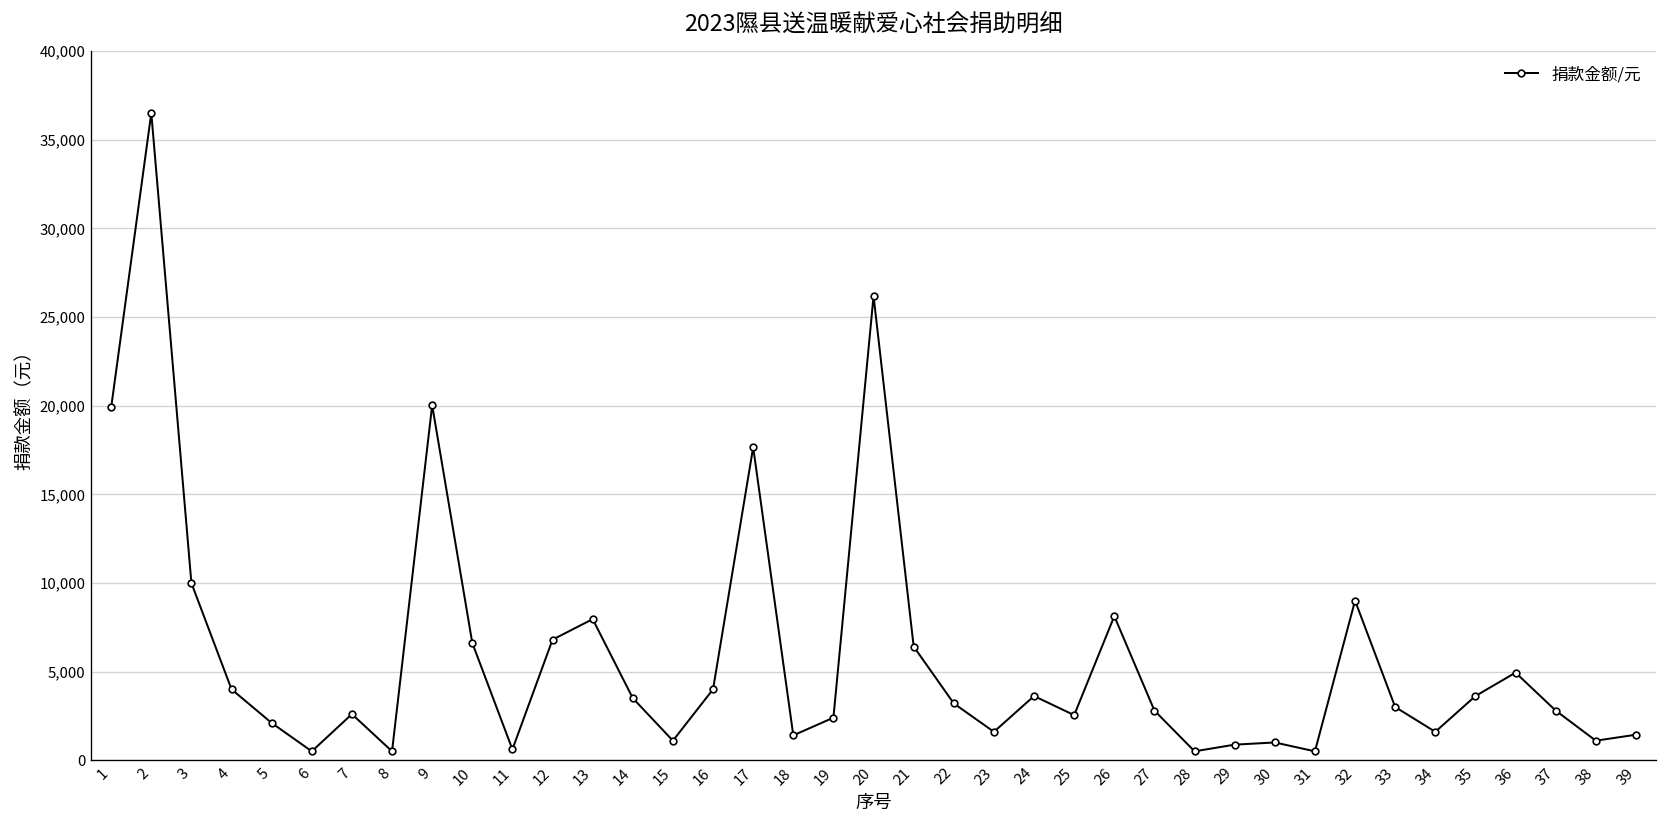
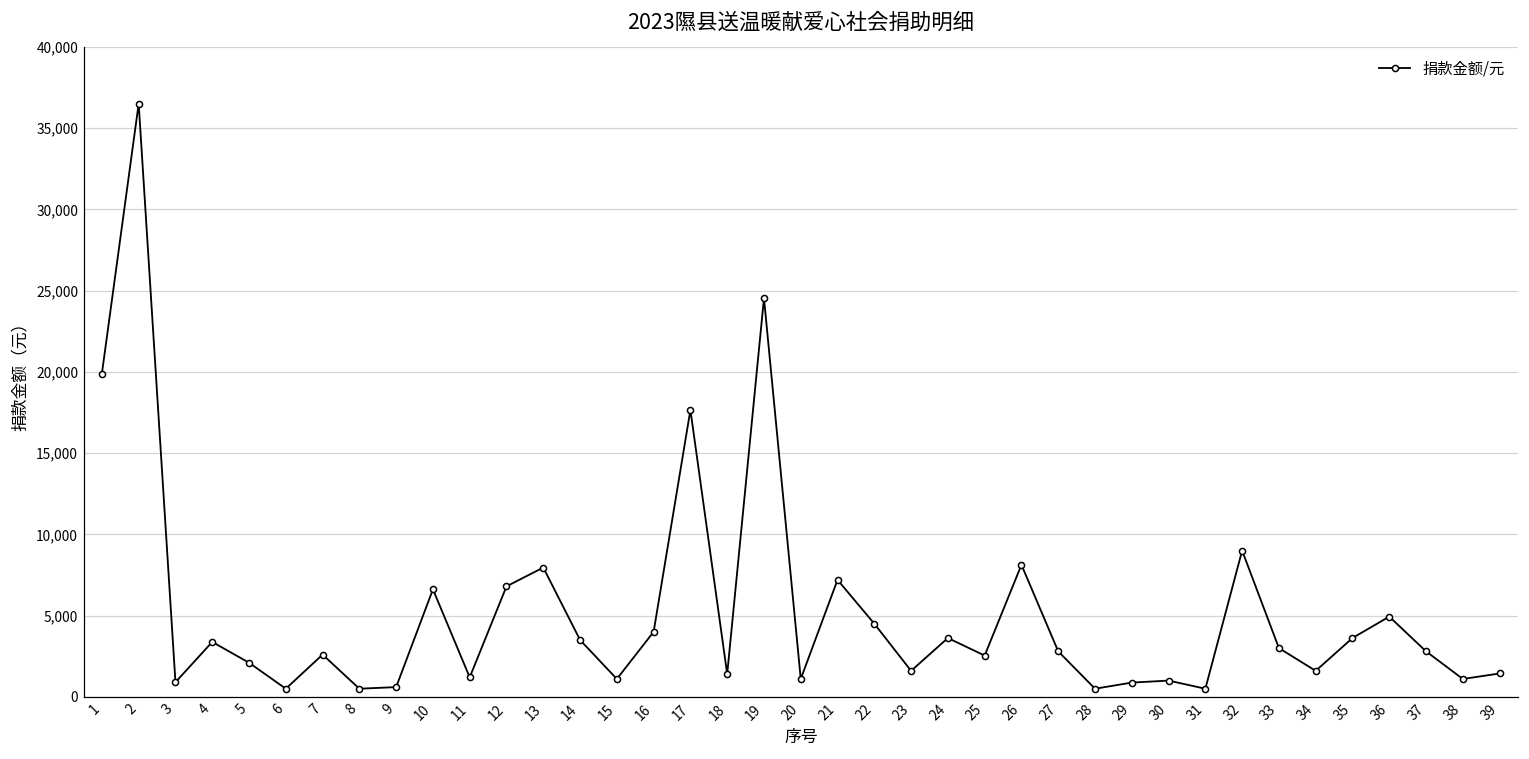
  {
    "1": "19,900",
    "2": "36,500",
-   "3": "10,000",
-   "4": "4,000",
+   "3": "900",
+   "4": "3,400",
    "5": "2,100",
    "6": "500",
    "7": "2,600",
    "8": "500",
-   "9": "20,000",
+   "9": "600",
    "10": "6,600",
-   "11": "600",
+   "11": "1,200",
    "12": "6,800",
    "13": "8,000",
    "14": "3,500",
    "15": "1,100",
    "16": "4,000",
    "17": "17,700",
    "18": "1,400",
-   "19": "2,400",
-   "20": "26,200",
-   "21": "6,400",
-   "22": "3,200",
+   "19": "24,500",
+   "20": "1,100",
+   "21": "7,200",
+   "22": "4,500",
    "23": "1,600",
    "24": "3,600",
    "25": "2,500",
    "26": "8,100",
    "27": "2,800",
    "28": "500",
    "29": "900",
    "30": "1,000",
    "31": "500",
    "32": "9,000",
    "33": "3,000",
    "34": "1,600",
    "35": "3,600",
    "36": "4,900",
    "37": "2,800",
    "38": "1,100",
    "39": "1,400"
  }
